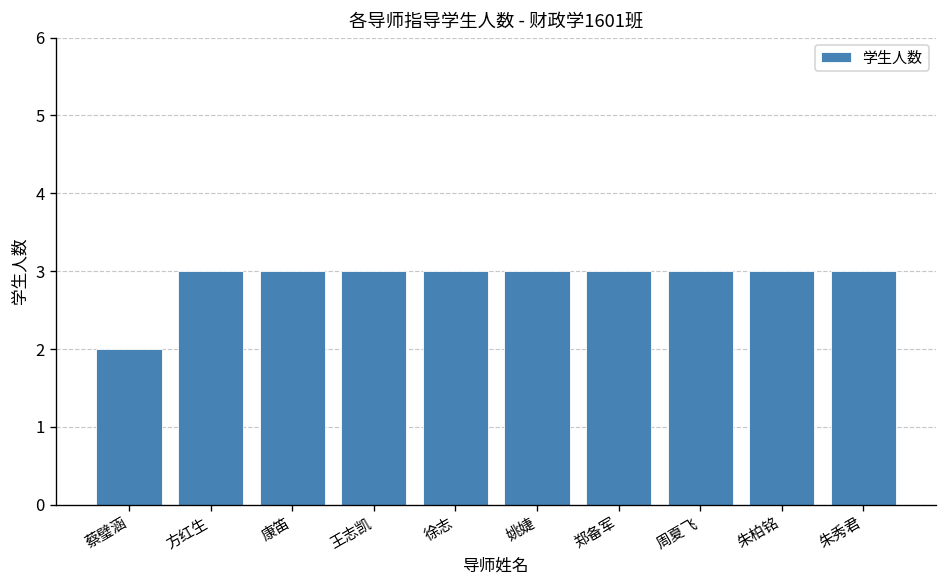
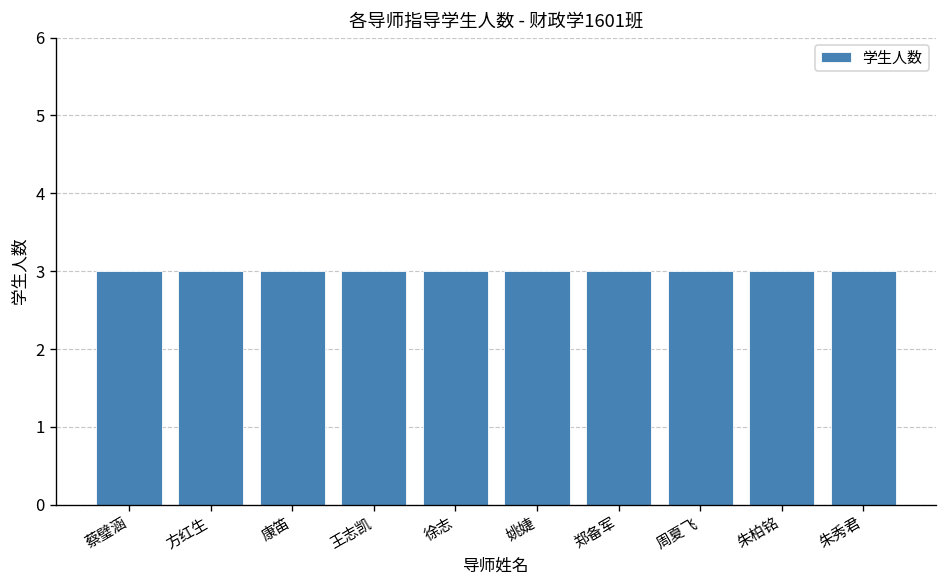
  {
-   "蔡璧涵": 2,
+   "蔡璧涵": 3,
    "方红生": 3,
    "康笛": 3,
    "王志凯": 3,
    "徐志": 3,
    "姚婕": 3,
    "郑备军": 3,
    "周夏飞": 3,
    "朱柏铭": 3,
    "朱秀君": 3
  }
